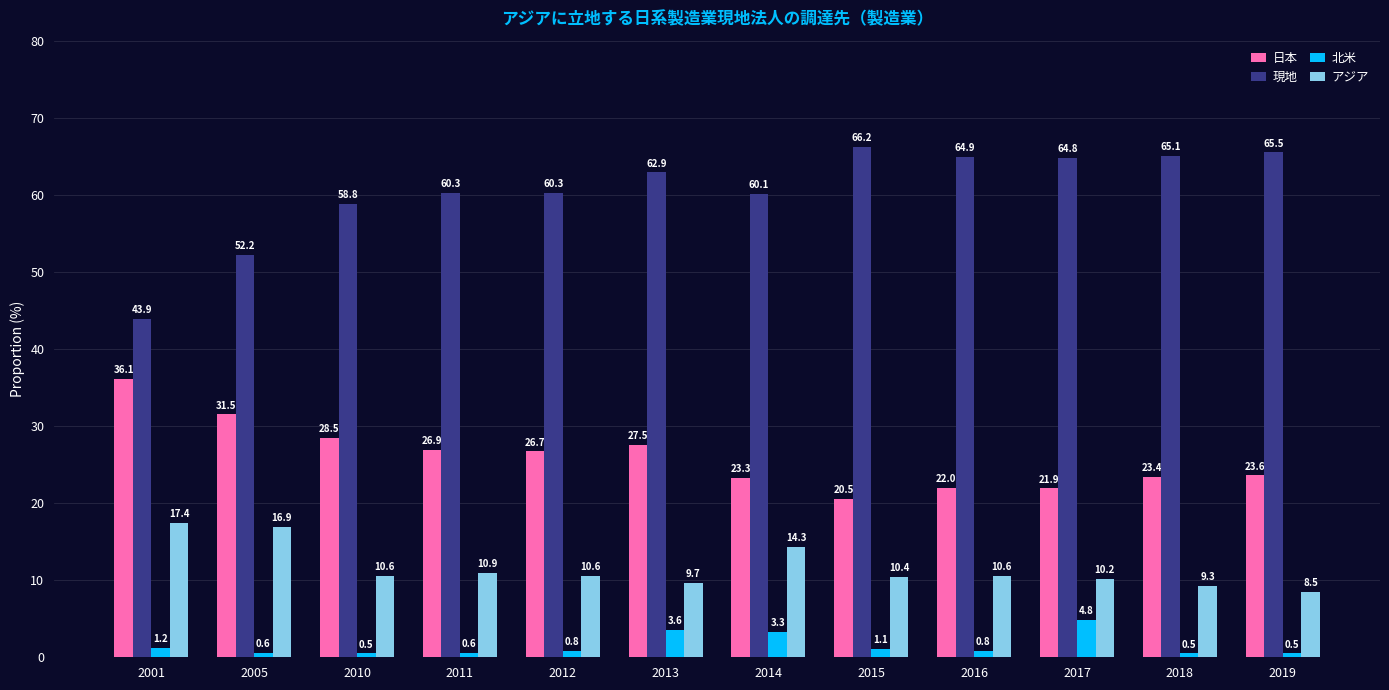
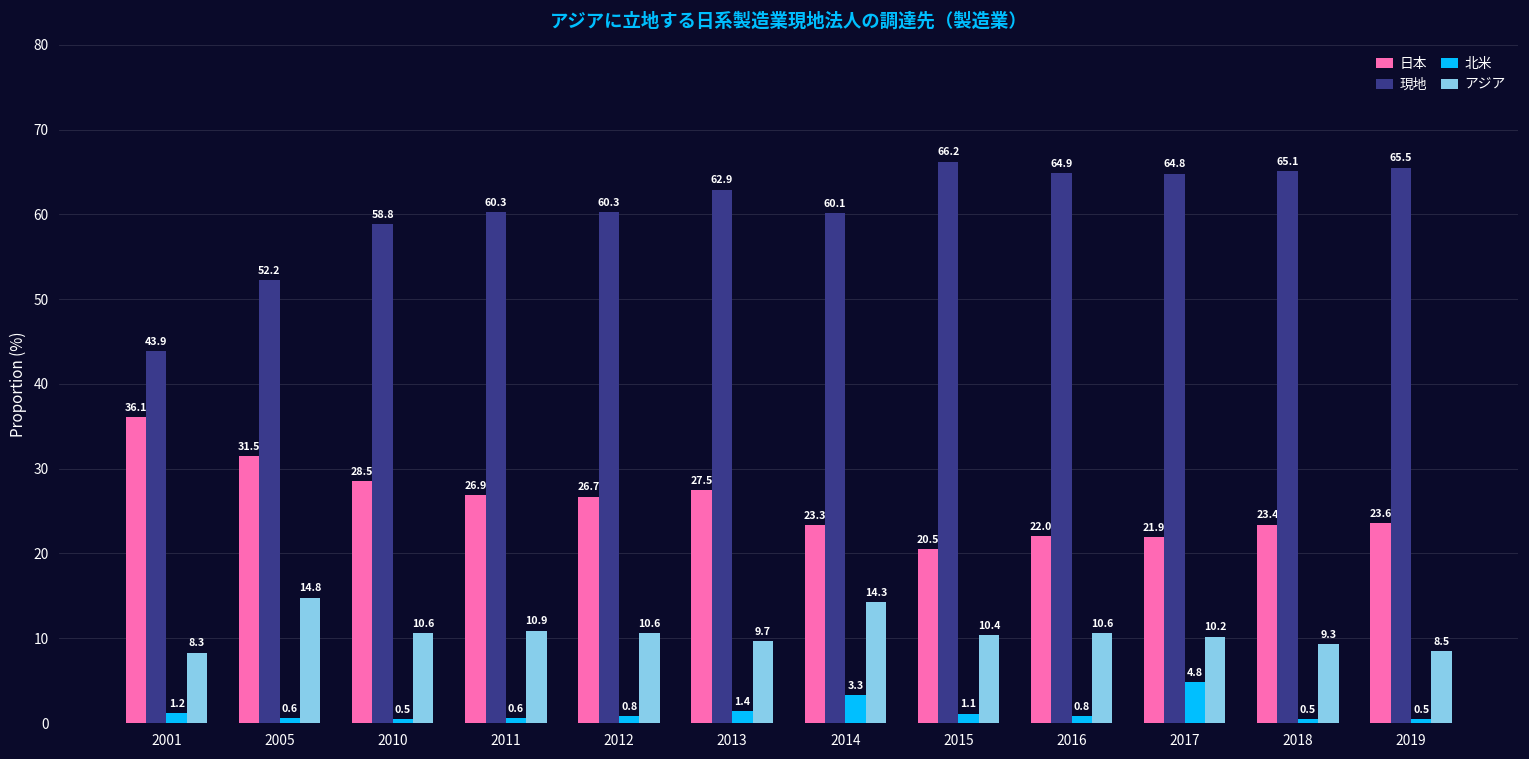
  {
    "日本": {
      "2001": 36.1,
      "2005": 31.5,
      "2010": 28.5,
      "2011": 26.9,
      "2012": 26.7,
      "2013": 27.5,
      "2014": 23.3,
      "2015": 20.5,
      "2016": 22.0,
      "2017": 21.9,
      "2018": 23.4,
      "2019": 23.6
    },
    "現地": {
      "2001": 43.9,
      "2005": 52.2,
      "2010": 58.8,
      "2011": 60.3,
      "2012": 60.3,
      "2013": 62.9,
      "2014": 60.1,
      "2015": 66.2,
      "2016": 64.9,
      "2017": 64.8,
      "2018": 65.1,
      "2019": 65.5
    },
    "北米": {
      "2001": 1.2,
      "2005": 0.6,
      "2010": 0.5,
      "2011": 0.6,
      "2012": 0.8,
-     "2013": 3.6,
+     "2013": 1.4,
      "2014": 3.3,
      "2015": 1.1,
      "2016": 0.8,
      "2017": 4.8,
      "2018": 0.5,
      "2019": 0.5
    },
    "アジア": {
-     "2001": 17.4,
-     "2005": 16.9,
+     "2001": 8.3,
+     "2005": 14.8,
      "2010": 10.6,
      "2011": 10.9,
      "2012": 10.6,
      "2013": 9.7,
      "2014": 14.3,
      "2015": 10.4,
      "2016": 10.6,
      "2017": 10.2,
      "2018": 9.3,
      "2019": 8.5
    }
  }
